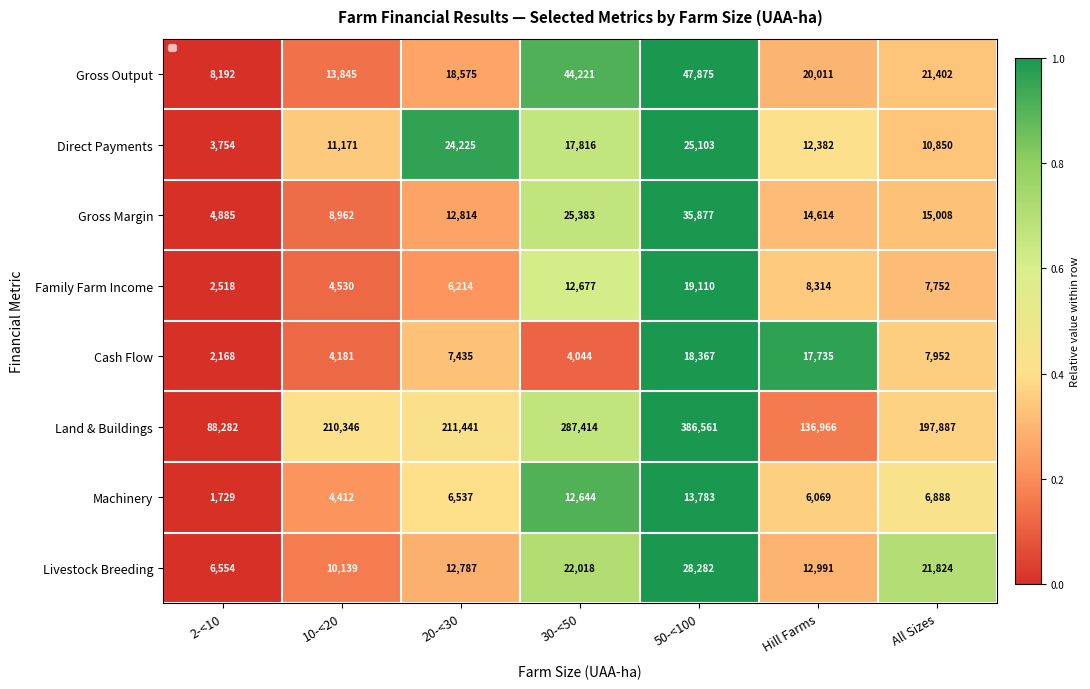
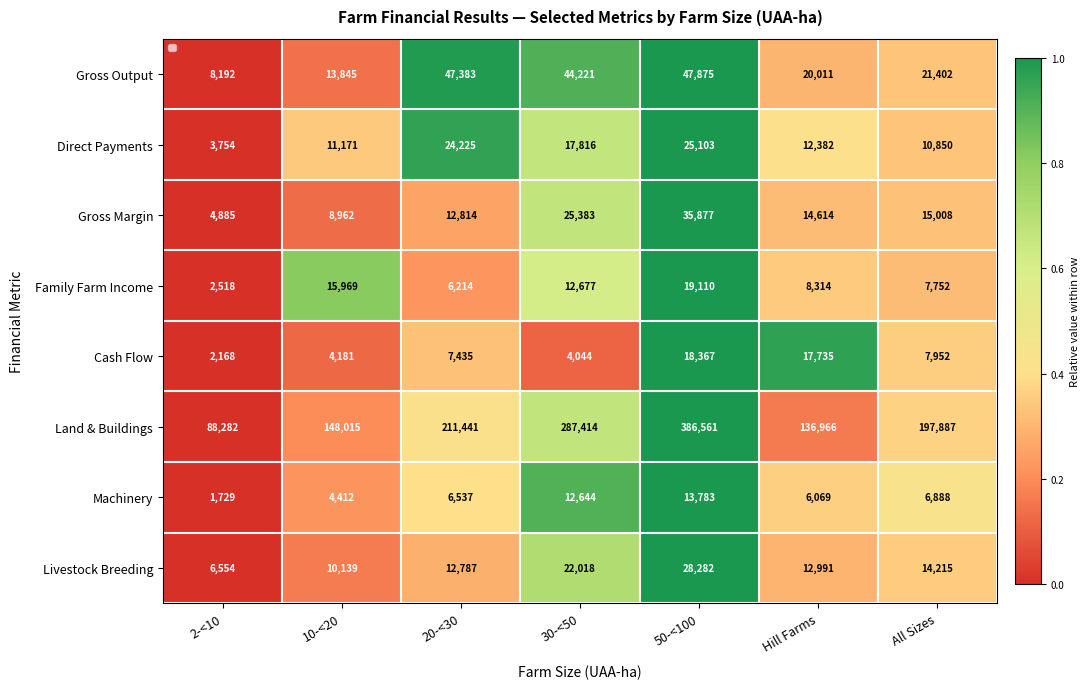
  {
    "Gross Output": {
      "2-<10": "8,192",
      "10-<20": "13,845",
-     "20-<30": "18,575",
+     "20-<30": "47,383",
      "30-<50": "44,221",
      "50-<100": "47,875",
      "Hill Farms": "20,011",
      "All Sizes": "21,402"
    },
    "Direct Payments": {
      "2-<10": "3,754",
      "10-<20": "11,171",
      "20-<30": "24,225",
      "30-<50": "17,816",
      "50-<100": "25,103",
      "Hill Farms": "12,382",
      "All Sizes": "10,850"
    },
    "Gross Margin": {
      "2-<10": "4,885",
      "10-<20": "8,962",
      "20-<30": "12,814",
      "30-<50": "25,383",
      "50-<100": "35,877",
      "Hill Farms": "14,614",
      "All Sizes": "15,008"
    },
    "Family Farm Income": {
      "2-<10": "2,518",
-     "10-<20": "4,530",
+     "10-<20": "15,969",
      "20-<30": "6,214",
      "30-<50": "12,677",
      "50-<100": "19,110",
      "Hill Farms": "8,314",
      "All Sizes": "7,752"
    },
    "Cash Flow": {
      "2-<10": "2,168",
      "10-<20": "4,181",
      "20-<30": "7,435",
      "30-<50": "4,044",
      "50-<100": "18,367",
      "Hill Farms": "17,735",
      "All Sizes": "7,952"
    },
    "Land & Buildings": {
      "2-<10": "88,282",
-     "10-<20": "210,346",
+     "10-<20": "148,015",
      "20-<30": "211,441",
      "30-<50": "287,414",
      "50-<100": "386,561",
      "Hill Farms": "136,966",
      "All Sizes": "197,887"
    },
    "Machinery": {
      "2-<10": "1,729",
      "10-<20": "4,412",
      "20-<30": "6,537",
      "30-<50": "12,644",
      "50-<100": "13,783",
      "Hill Farms": "6,069",
      "All Sizes": "6,888"
    },
    "Livestock Breeding": {
      "2-<10": "6,554",
      "10-<20": "10,139",
      "20-<30": "12,787",
      "30-<50": "22,018",
      "50-<100": "28,282",
      "Hill Farms": "12,991",
-     "All Sizes": "21,824"
+     "All Sizes": "14,215"
    }
  }
